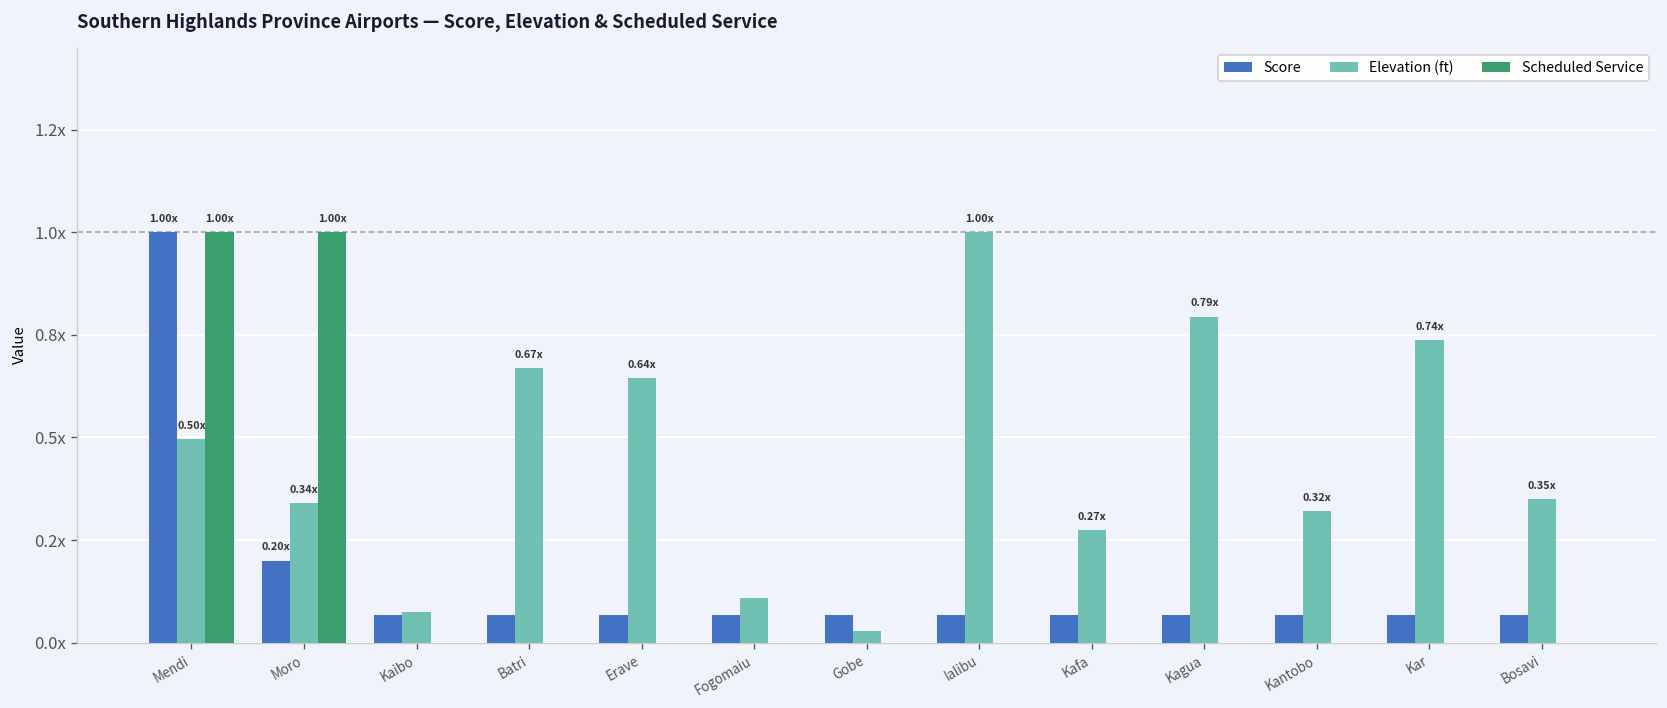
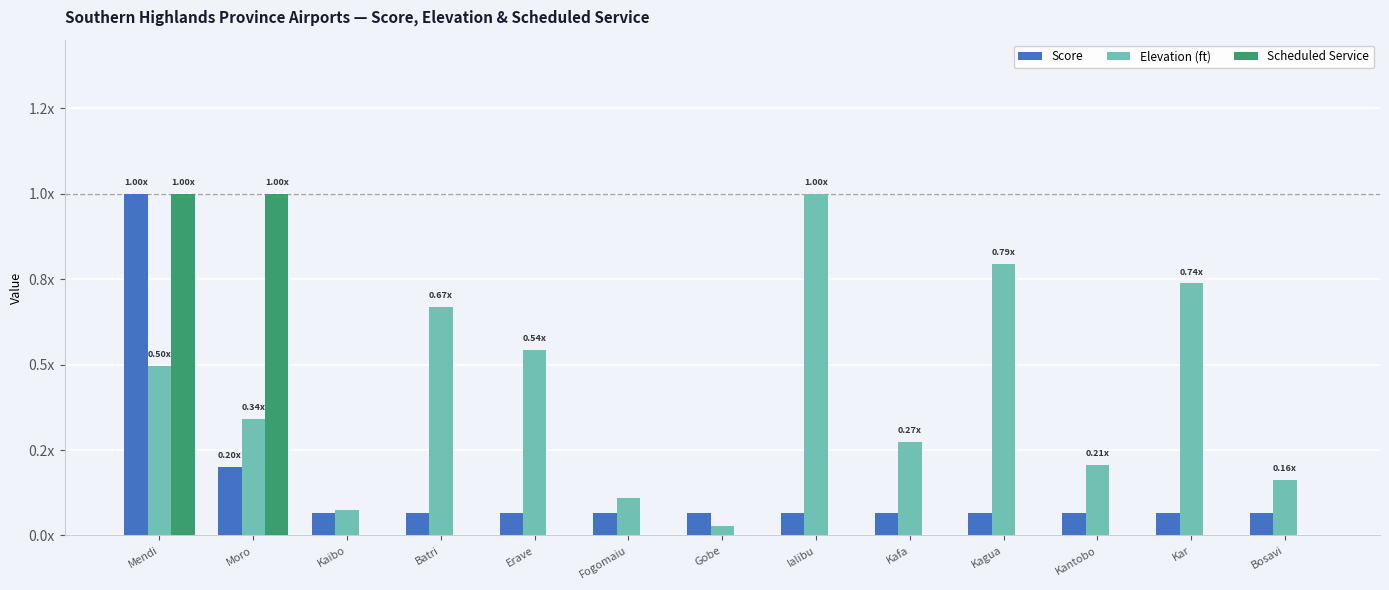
  {
    "Score": {
      "Mendi": "1.00x",
      "Moro": "0.20x"
    },
    "Elevation (ft)": {
      "Mendi": "0.50x",
      "Moro": "0.34x",
      "Batri": "0.67x",
-     "Erave": "0.64x",
+     "Erave": "0.54x",
      "Ialibu": "1.00x",
      "Kafa": "0.27x",
      "Kagua": "0.79x",
-     "Kantobo": "0.32x",
+     "Kantobo": "0.21x",
      "Kar": "0.74x",
-     "Bosavi": "0.35x"
+     "Bosavi": "0.16x"
    },
    "Scheduled Service": {
      "Mendi": "1.00x",
      "Moro": "1.00x"
    }
  }
